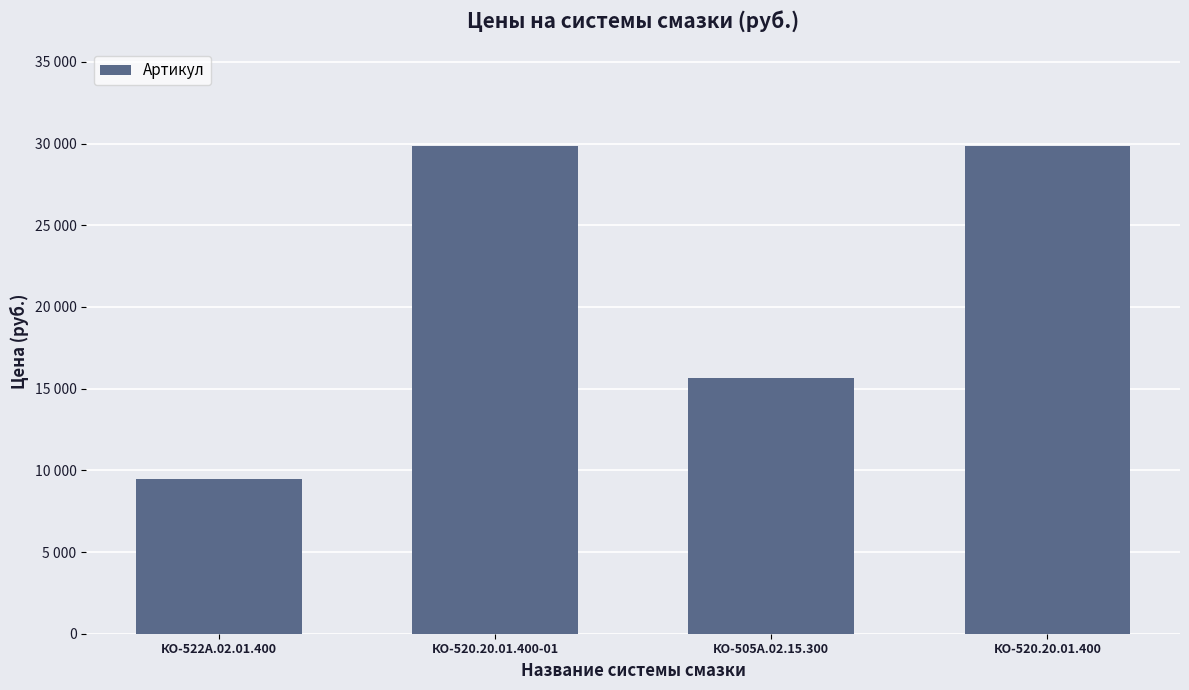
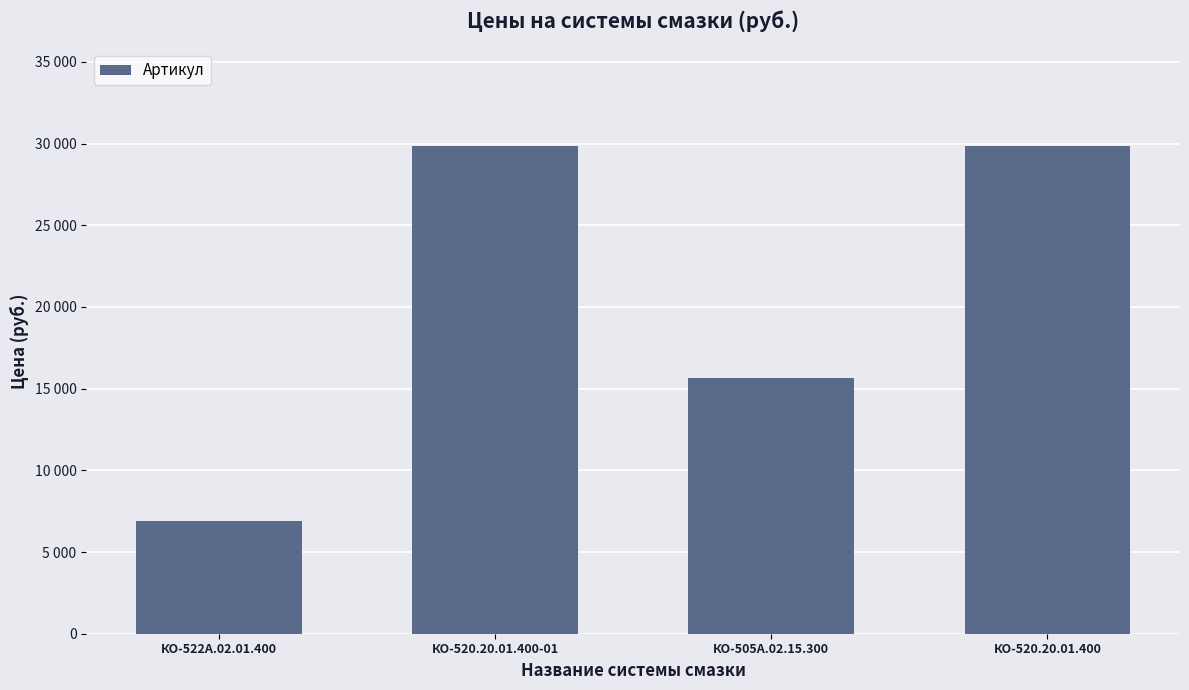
  {
-   "КО-522А.02.01.400": 9500,
+   "КО-522А.02.01.400": 6900,
    "КО-520.20.01.400-01": 29900,
    "КО-505А.02.15.300": 15700,
    "КО-520.20.01.400": 29900
  }
